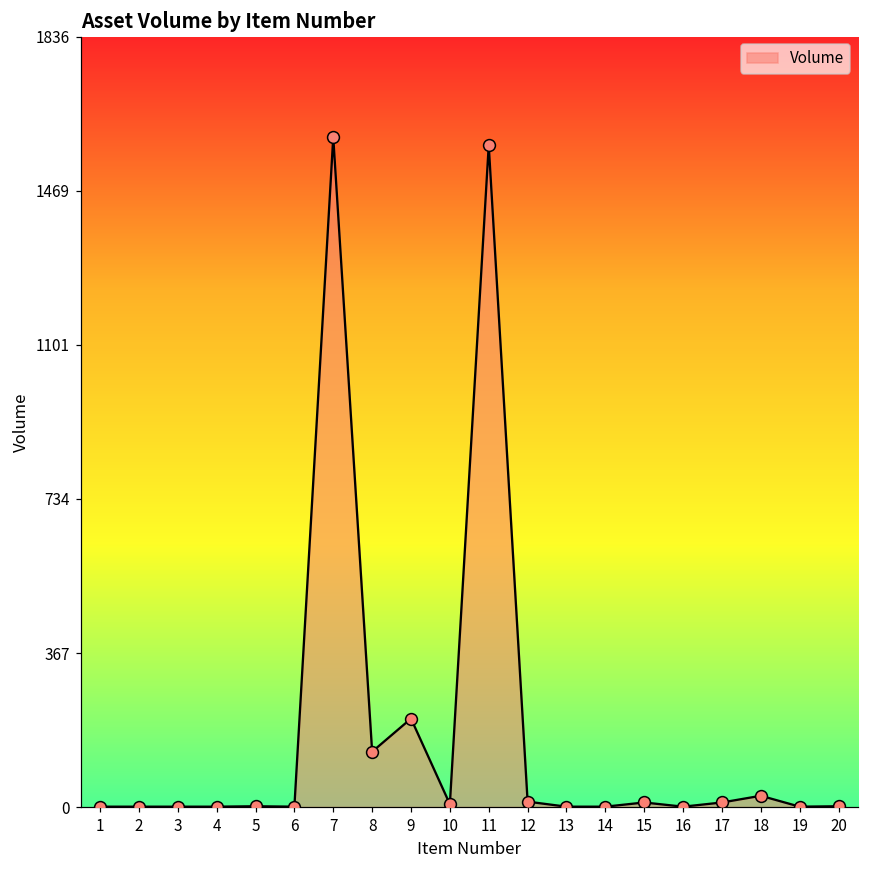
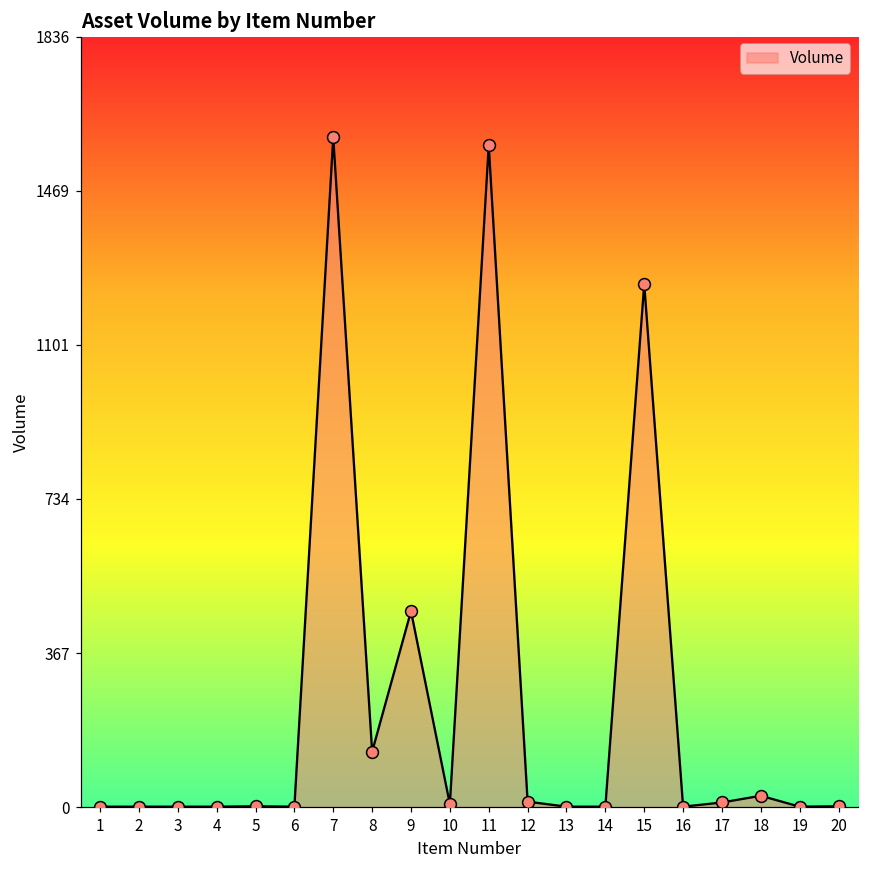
  {
    "1": 0,
    "2": 0,
    "3": 0,
    "4": 0,
    "5": 0,
    "6": 0,
    "7": 1600,
    "8": 130,
-   "9": 210,
+   "9": 470,
    "10": 10,
    "11": 1580,
    "12": 10,
    "13": 0,
    "14": 0,
-   "15": 10,
+   "15": 1250,
    "16": 0,
    "17": 10,
    "18": 30,
    "19": 0,
    "20": 0
  }
